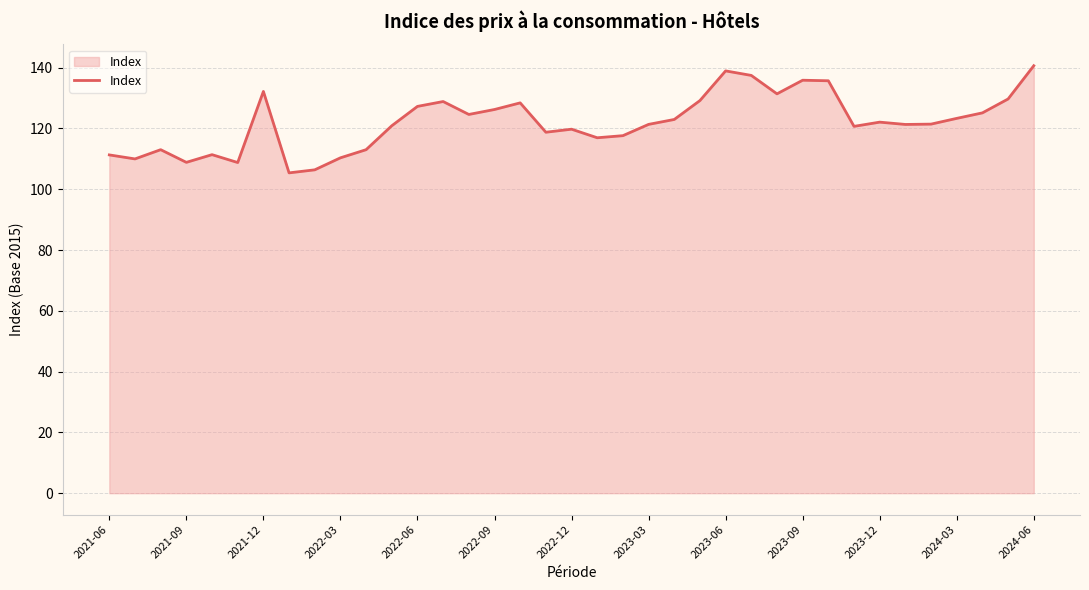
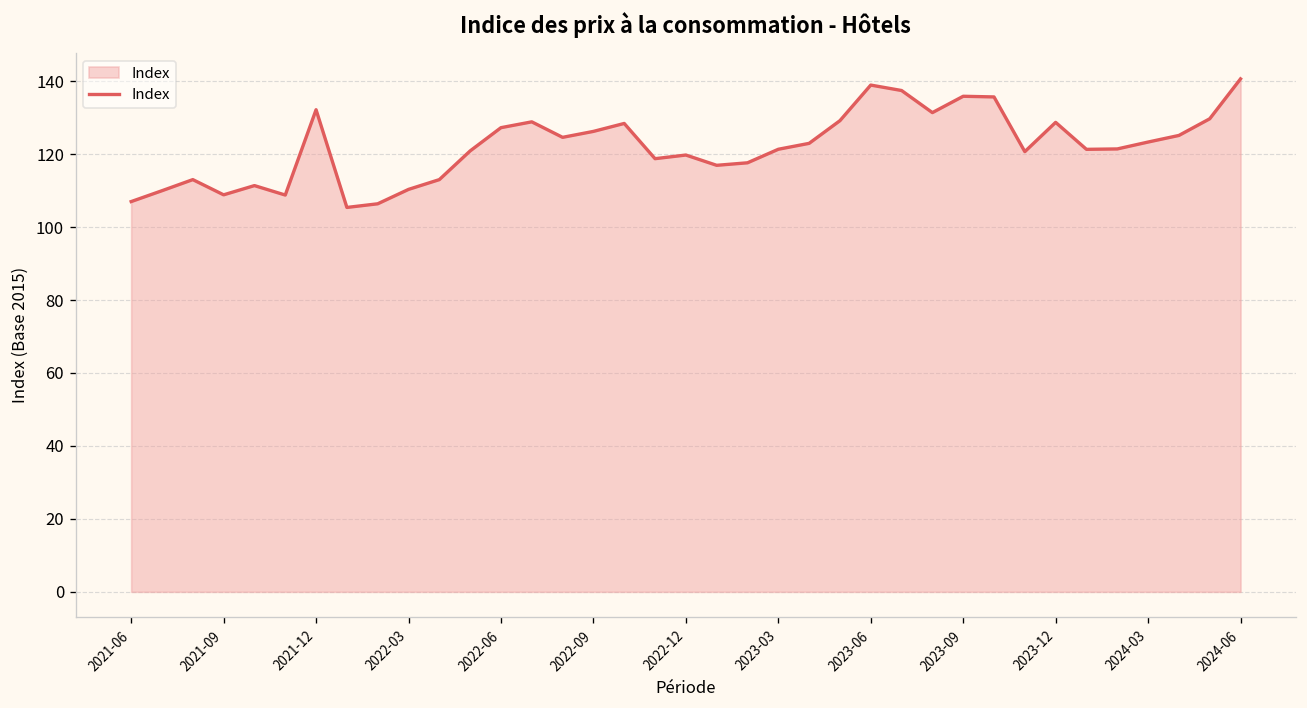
  {
-   "2021-06": 111,
+   "2021-06": 107,
    "2021-09": 109,
    "2021-12": 132,
    "2022-03": 110,
    "2022-06": 127,
    "2022-09": 126,
    "2022-12": 120,
    "2023-03": 121,
    "2023-06": 139,
    "2023-09": 136,
-   "2023-12": 122,
+   "2023-12": 129,
    "2024-03": 123,
    "2024-06": 141
  }
